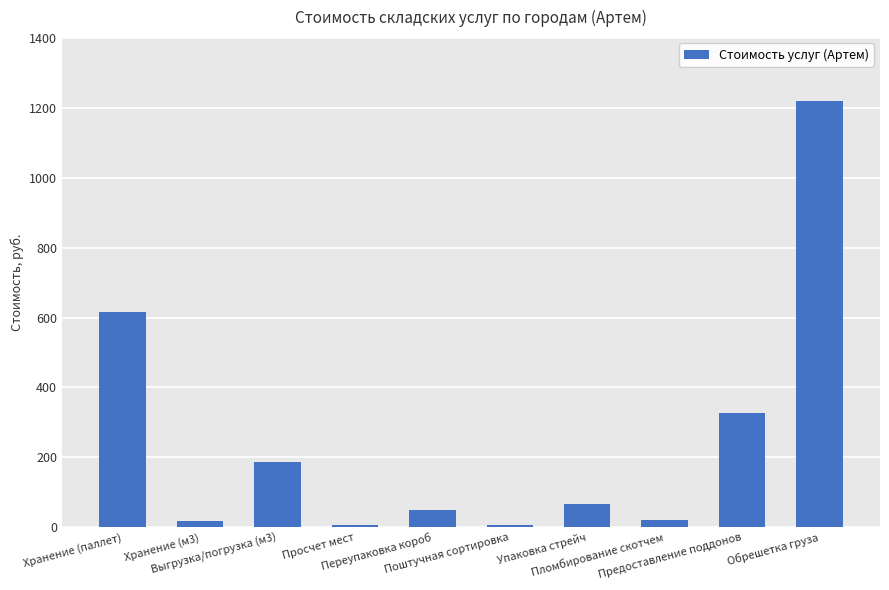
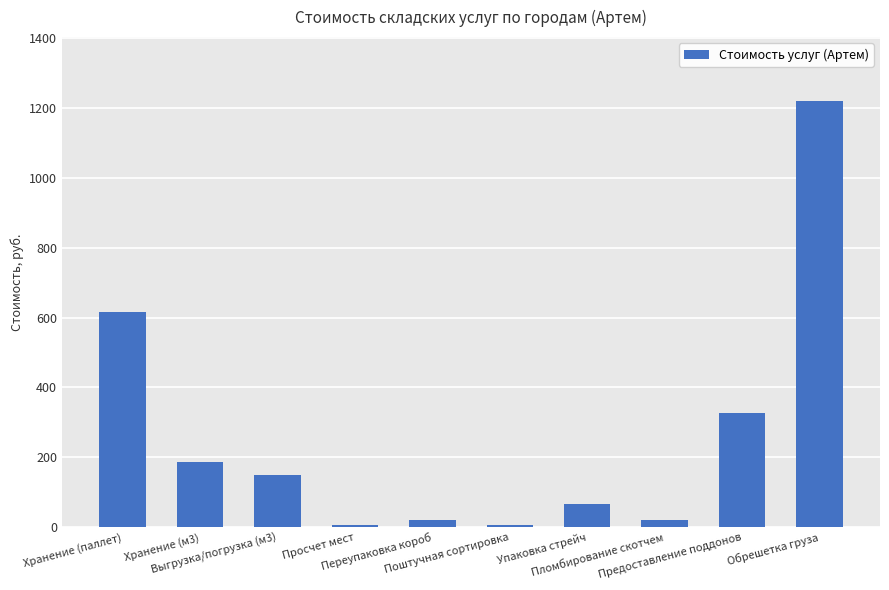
  {
    "Хранение (паллет)": 620,
-   "Хранение (м3)": 20,
-   "Выгрузка/погрузка (м3)": 190,
-   "Переупаковка короб": 50,
+   "Хранение (м3)": 190,
+   "Выгрузка/погрузка (м3)": 150,
+   "Переупаковка короб": 20,
    "Упаковка стрейч": 70,
    "Пломбирование скотчем": 20,
    "Предоставление поддонов": 330,
    "Обрешетка груза": 1220
  }
